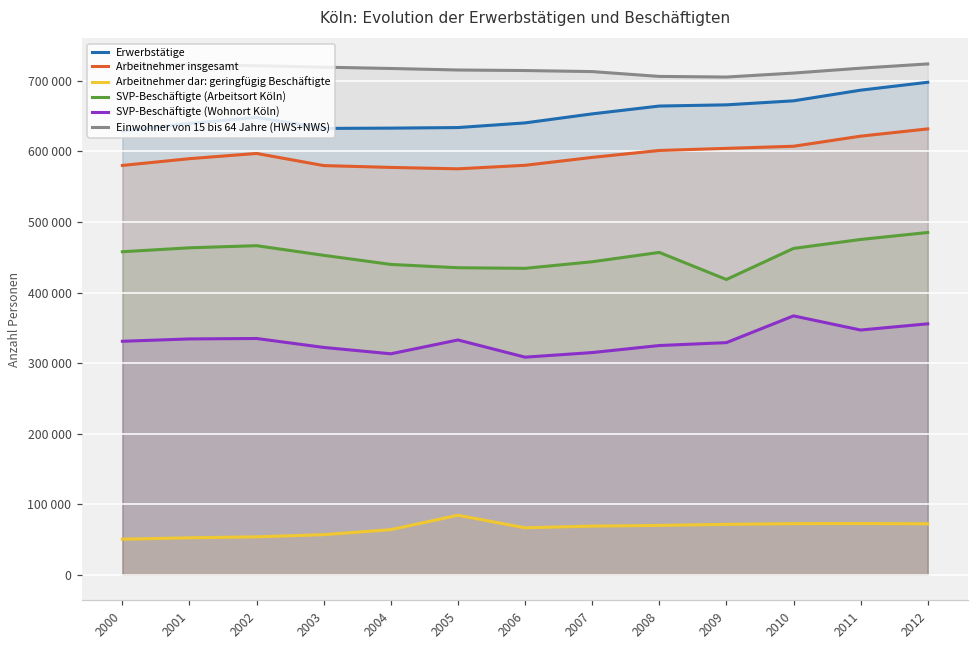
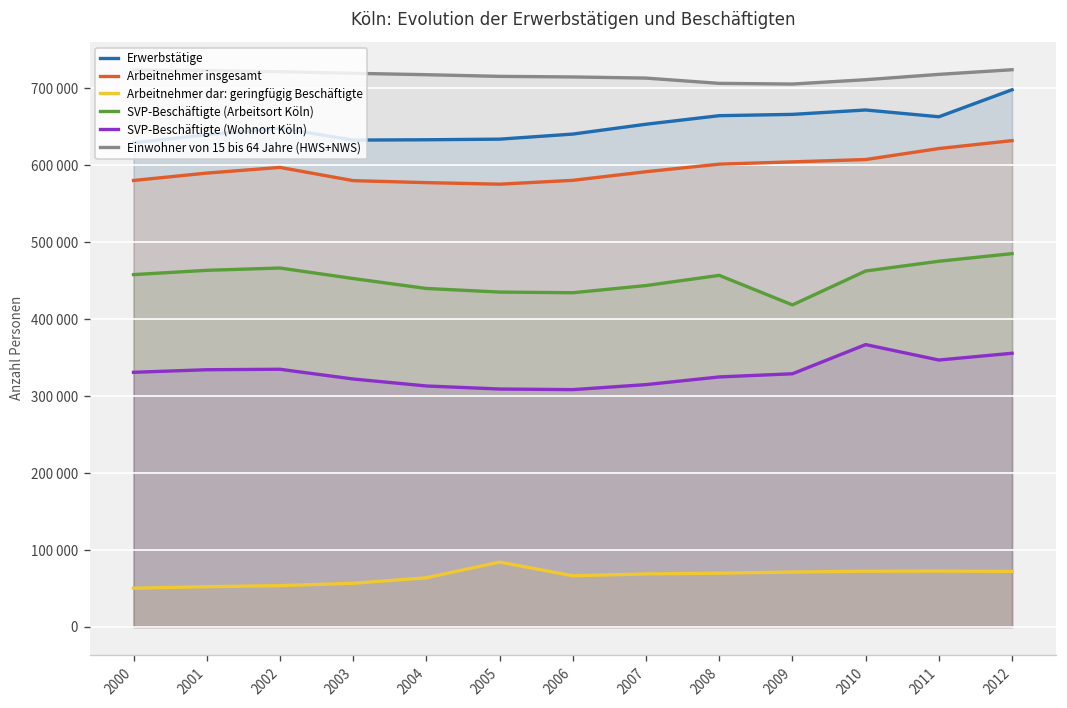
  {
    "Erwerbstätige": {
      "2004": 630000,
      "2005": 630000,
      "2006": 640000,
      "2007": 650000,
      "2008": 660000,
      "2009": 670000,
      "2010": 670000,
-     "2011": 690000,
+     "2011": 660000,
      "2012": 700000
    },
    "Arbeitnehmer insgesamt": {
      "2000": 580000,
      "2001": 590000,
      "2002": 600000,
      "2003": 580000,
      "2004": 580000,
      "2005": 580000,
      "2006": 580000,
      "2007": 590000,
      "2008": 600000,
      "2009": 600000,
      "2010": 610000,
      "2011": 620000,
      "2012": 630000
    },
    "Arbeitnehmer dar: geringfügig Beschäftigte": {
      "2000": 50000,
      "2001": 50000,
      "2002": 50000,
      "2003": 60000,
      "2004": 60000,
      "2005": 80000,
      "2006": 70000,
      "2007": 70000,
      "2008": 70000,
      "2009": 70000,
      "2010": 70000,
      "2011": 70000,
      "2012": 70000
    },
    "SVP-Beschäftigte (Arbeitsort Köln)": {
      "2000": 460000,
      "2001": 460000,
      "2002": 470000,
      "2003": 450000,
      "2004": 440000,
      "2005": 440000,
      "2006": 430000,
      "2007": 440000,
      "2008": 460000,
      "2009": 420000,
      "2010": 460000,
      "2011": 480000,
      "2012": 490000
    },
    "SVP-Beschäftigte (Wohnort Köln)": {
      "2000": 330000,
      "2001": 330000,
      "2002": 330000,
      "2003": 320000,
      "2004": 310000,
-     "2005": 330000,
+     "2005": 310000,
      "2006": 310000,
      "2007": 310000,
      "2008": 320000,
      "2009": 330000,
      "2010": 370000,
      "2011": 350000,
      "2012": 360000
    },
    "Einwohner von 15 bis 64 Jahre (HWS+NWS)": {
      "2004": 720000,
      "2005": 720000,
      "2006": 710000,
      "2007": 710000,
      "2008": 710000,
      "2009": 710000,
      "2010": 710000,
      "2011": 720000,
      "2012": 720000
    }
  }
